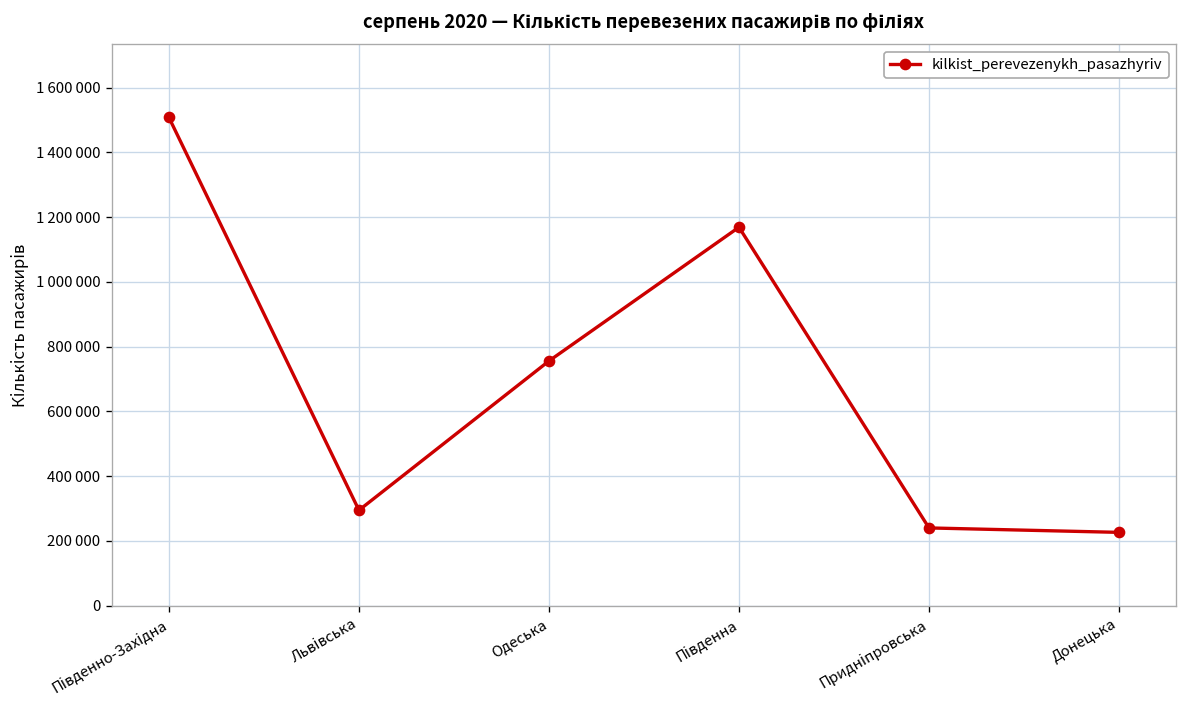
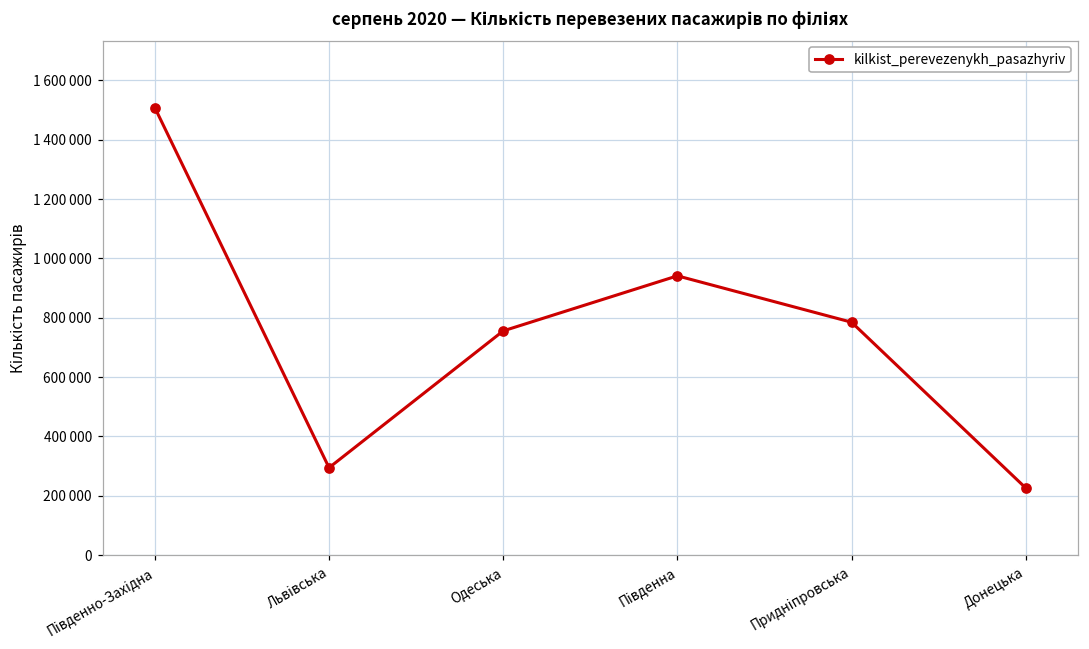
  {
    "Південно-Західна": 1510000,
    "Львівська": 290000,
    "Одеська": 760000,
-   "Південна": 1170000,
-   "Придніпровська": 240000,
+   "Південна": 940000,
+   "Придніпровська": 790000,
    "Донецька": 230000
  }
